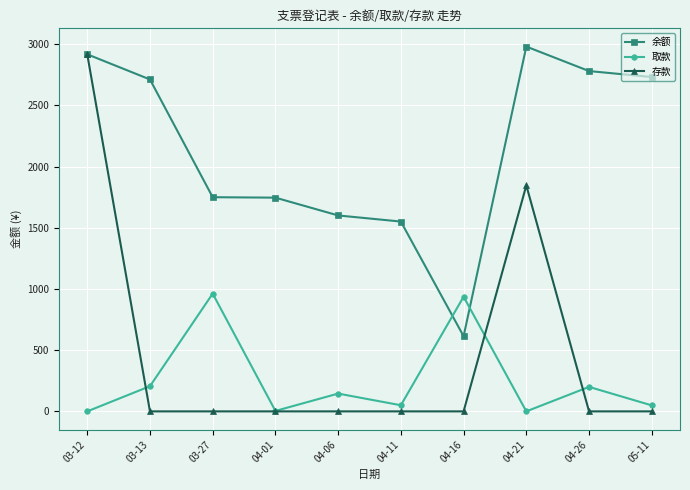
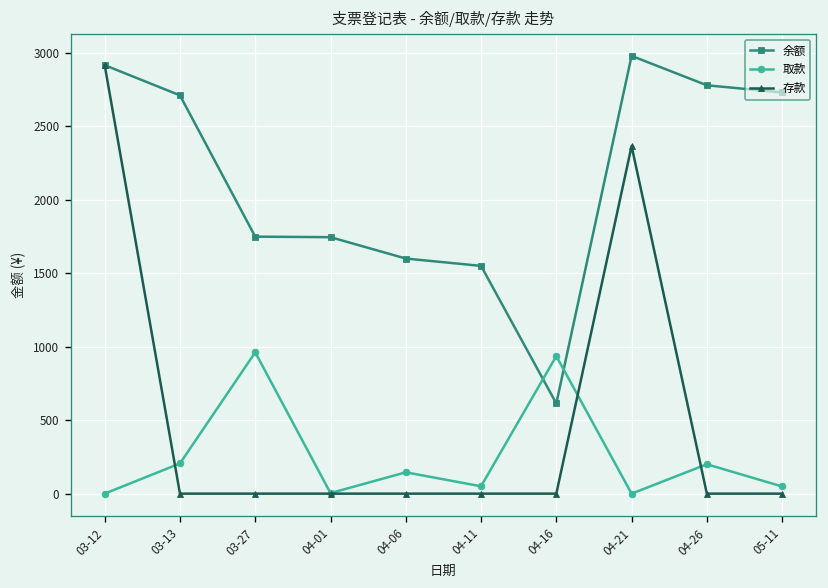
  {
    "存款": {
      "03-13": 0,
      "03-27": 0,
      "04-06": 0,
      "04-11": 0,
      "04-16": 0,
-     "04-21": 1850,
+     "04-21": 2370,
      "04-26": 0,
      "05-11": 0
    }
  }
